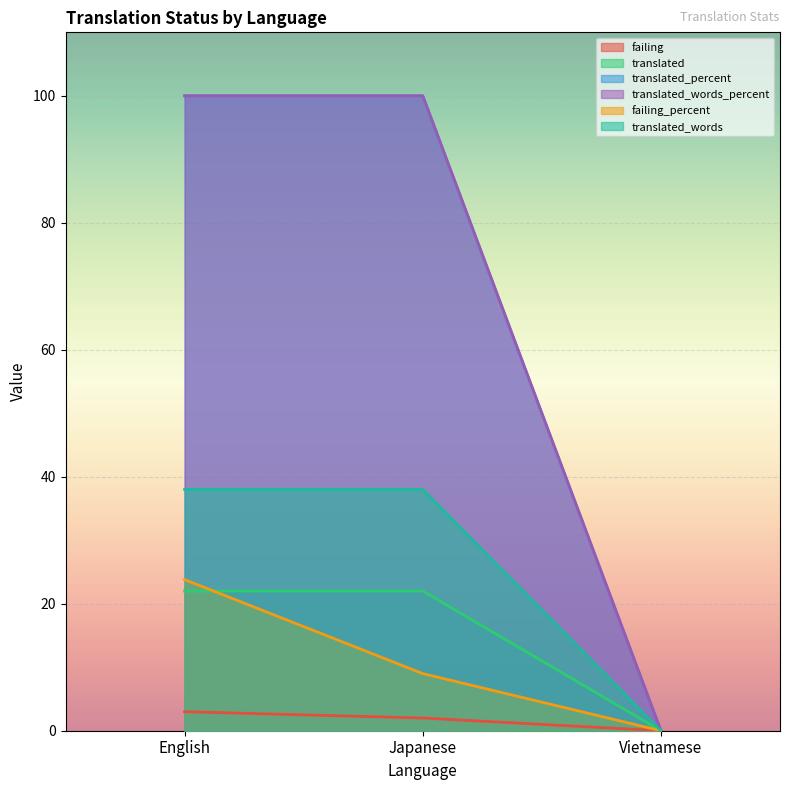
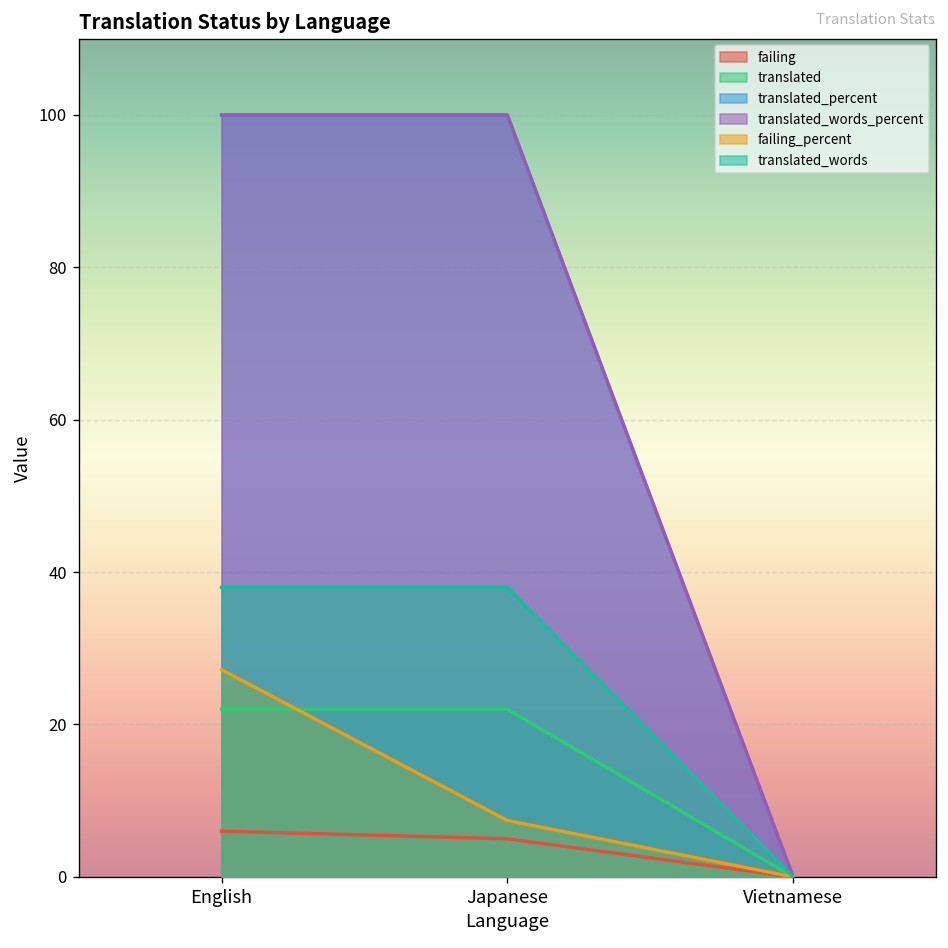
  {
    "failing": {
-     "English": 3,
-     "Japanese": 2
+     "English": 6,
+     "Japanese": 5
    },
    "translated_words_percent": {
      "English": 100,
      "Japanese": 100
    },
    "failing_percent": {
-     "English": 24,
-     "Japanese": 9
+     "English": 27,
+     "Japanese": 7
    }
  }
